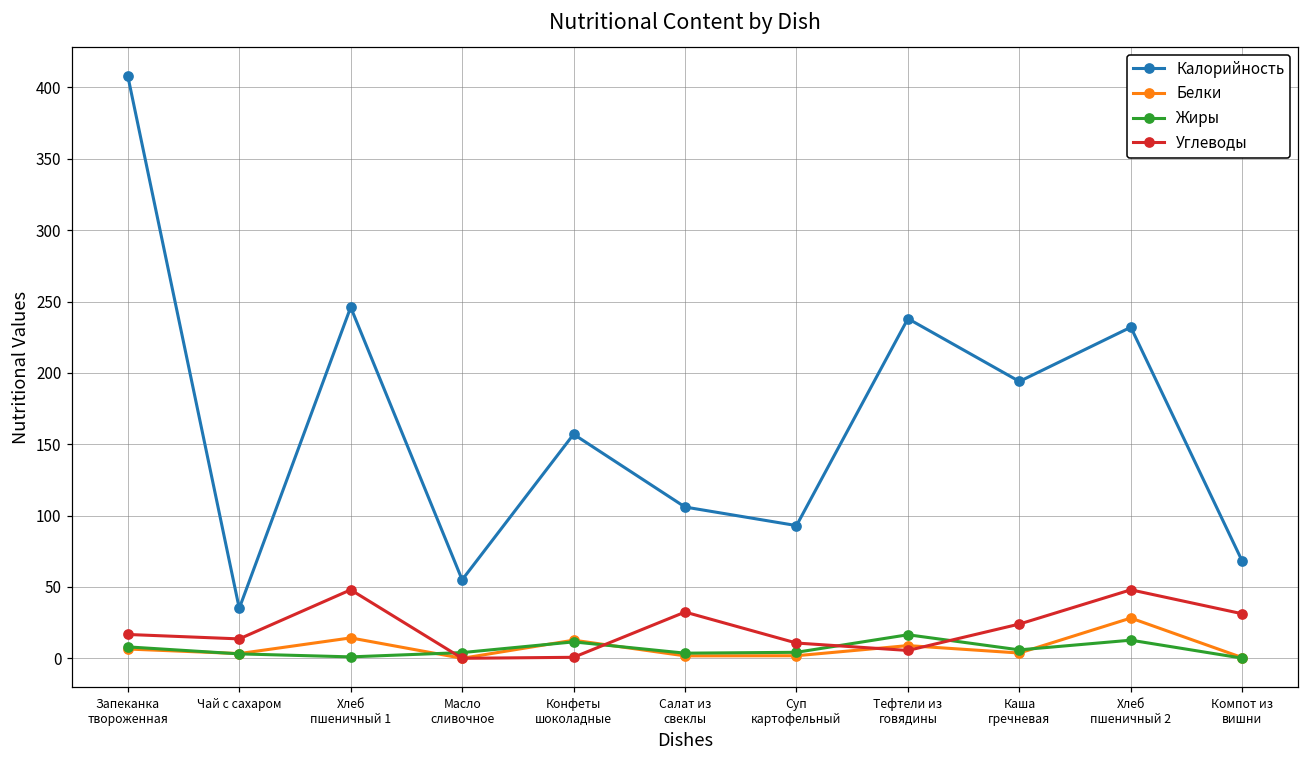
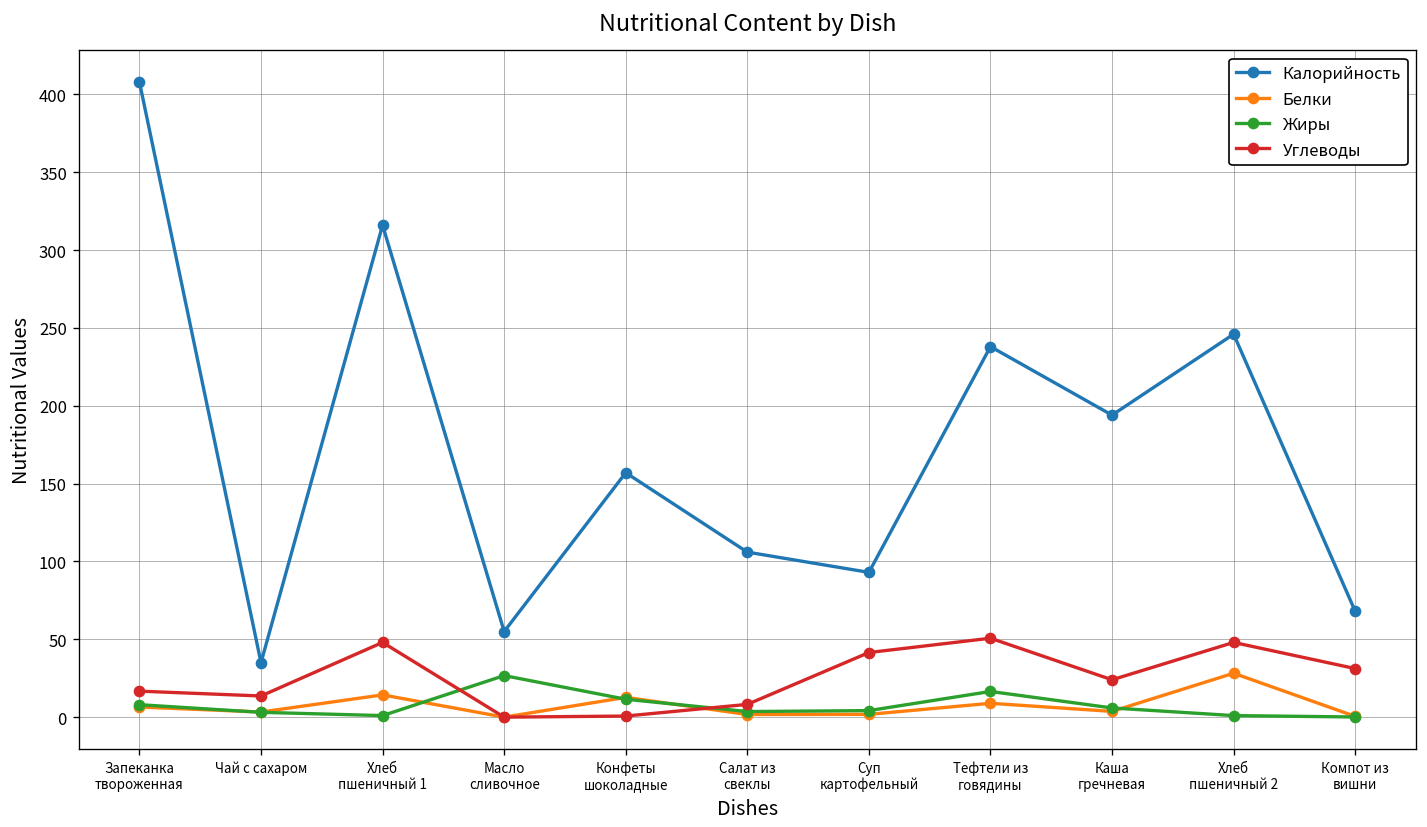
  {
    "Калорийность": {
      "Запеканка твороженная": 408,
      "Чай с сахаром": 35,
-     "Хлеб пшеничный 1": 246,
+     "Хлеб пшеничный 1": 316,
      "Масло сливочное": 55,
      "Конфеты шоколадные": 157,
      "Салат из свеклы": 106,
      "Суп картофельный": 93,
      "Тефтели из говядины": 238,
      "Каша гречневая": 194,
-     "Хлеб пшеничный 2": 232,
+     "Хлеб пшеничный 2": 246,
      "Компот из вишни": 68
    },
    "Белки": {
      "Хлеб пшеничный 1": 14,
      "Суп картофельный": 2,
      "Тефтели из говядины": 9,
      "Каша гречневая": 4,
      "Хлеб пшеничный 2": 28
    },
    "Жиры": {
      "Хлеб пшеничный 1": 1,
-     "Масло сливочное": 4,
+     "Масло сливочное": 27,
      "Суп картофельный": 4,
      "Тефтели из говядины": 17,
      "Каша гречневая": 6,
-     "Хлеб пшеничный 2": 13
+     "Хлеб пшеничный 2": 1
    },
    "Углеводы": {
      "Запеканка твороженная": 17,
      "Чай с сахаром": 14,
      "Хлеб пшеничный 1": 48,
      "Конфеты шоколадные": 1,
-     "Салат из свеклы": 32,
-     "Суп картофельный": 11,
-     "Тефтели из говядины": 6,
+     "Салат из свеклы": 8,
+     "Суп картофельный": 42,
+     "Тефтели из говядины": 51,
      "Каша гречневая": 24,
      "Хлеб пшеничный 2": 48,
      "Компот из вишни": 31
    }
  }
